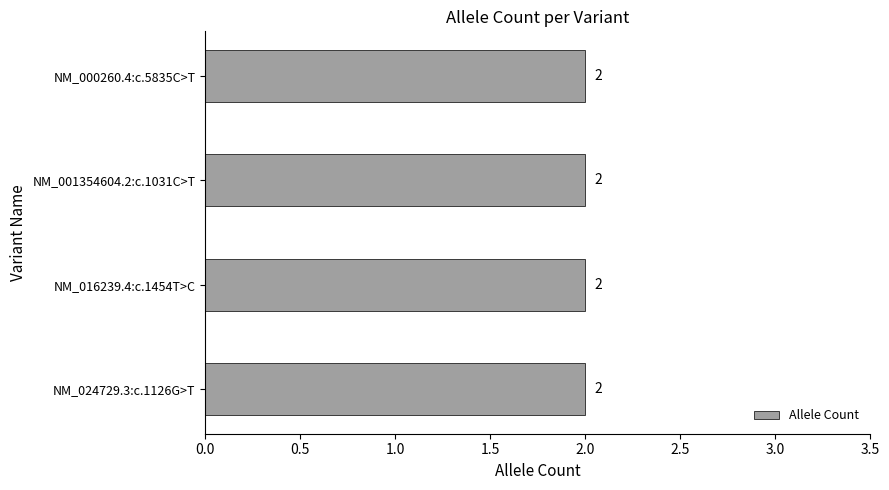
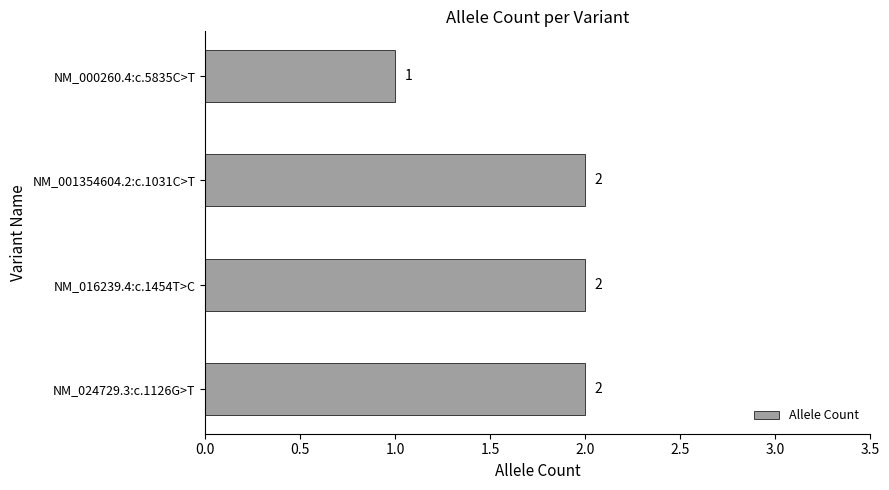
  {
-   "NM_000260.4:c.5835C>T": 2,
+   "NM_000260.4:c.5835C>T": 1,
    "NM_001354604.2:c.1031C>T": 2,
    "NM_016239.4:c.1454T>C": 2,
    "NM_024729.3:c.1126G>T": 2
  }
